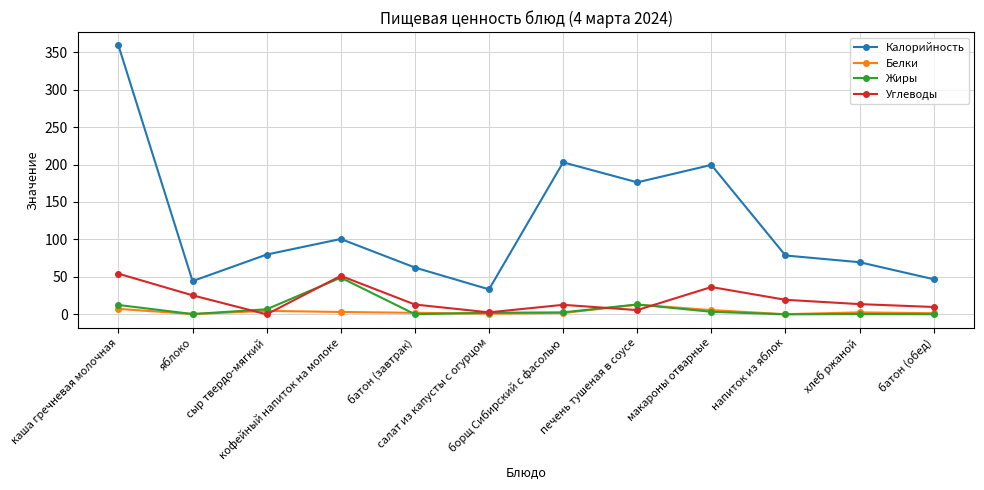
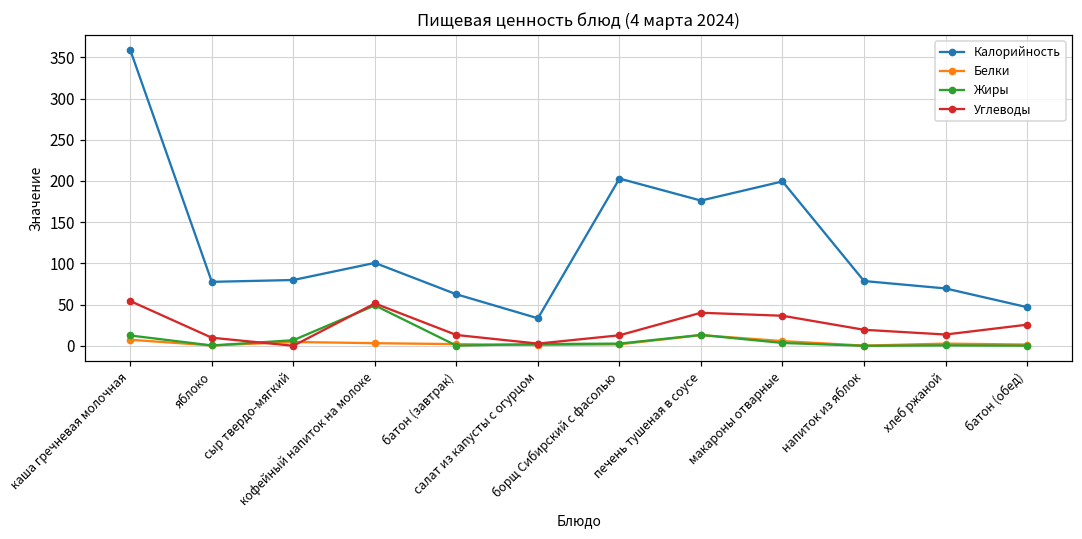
  {
    "Калорийность": {
      "каша гречневая молочная": 360,
-     "яблоко": 40,
+     "яблоко": 80,
      "сыр твердо-мягкий": 80,
      "кофейный напиток на молоке": 100,
      "батон (завтрак)": 60,
      "салат из капусты с огурцом": 30,
      "борщ Сибирский с фасолью": 200,
      "печень тушеная в соусе": 180,
      "макароны отварные": 200,
      "напиток из яблок": 80,
      "хлеб ржаной": 70,
      "батон (обед)": 50
    },
    "Белки": {
      "каша гречневая молочная": 10,
      "кофейный напиток на молоке": 0
    },
    "Жиры": {
      "каша гречневая молочная": 10
    },
    "Углеводы": {
      "каша гречневая молочная": 50,
-     "яблоко": 30,
+     "яблоко": 10,
      "сыр твердо-мягкий": 0,
      "батон (завтрак)": 10,
      "борщ Сибирский с фасолью": 10,
-     "печень тушеная в соусе": 10,
+     "печень тушеная в соусе": 40,
      "макароны отварные": 40,
      "напиток из яблок": 20,
      "хлеб ржаной": 10,
-     "батон (обед)": 10
+     "батон (обед)": 30
    }
  }
